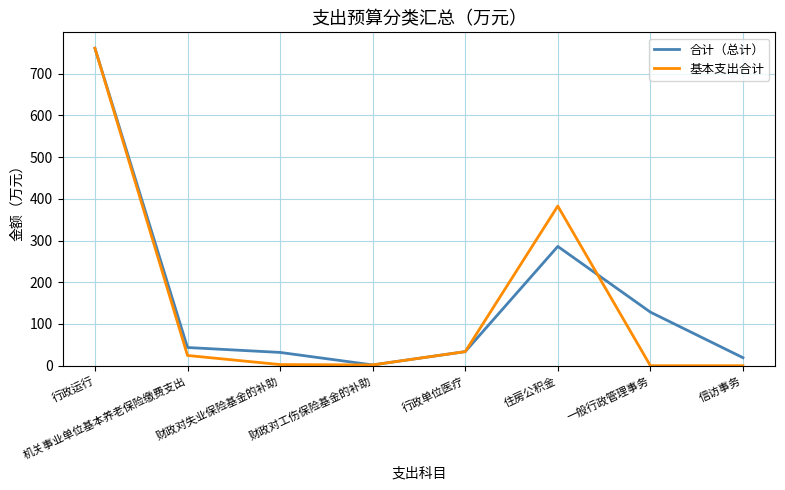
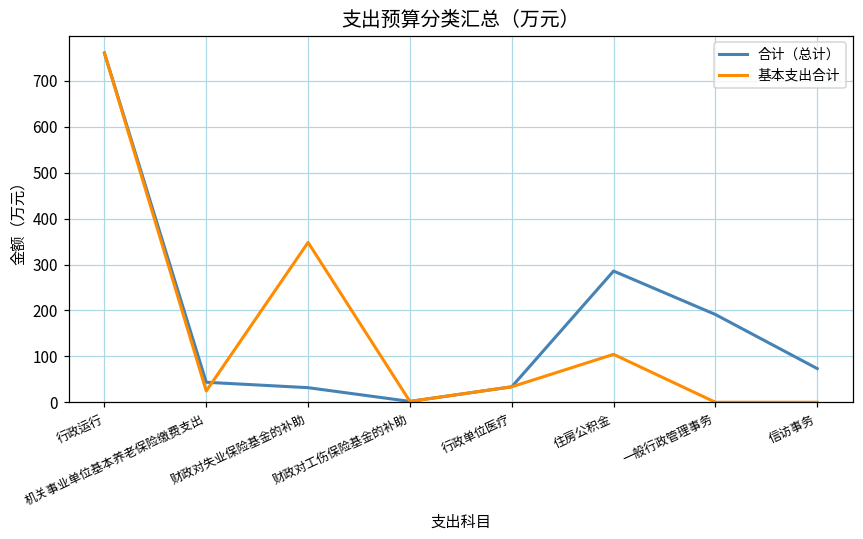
  {
    "合计（总计）": {
      "机关事业单位基本养老保险缴费支出": 40,
      "财政对失业保险基金的补助": 30,
      "住房公积金": 290,
-     "一般行政管理事务": 130,
-     "信访事务": 20
+     "一般行政管理事务": 190,
+     "信访事务": 70
    },
    "基本支出合计": {
      "机关事业单位基本养老保险缴费支出": 20,
-     "财政对失业保险基金的补助": 0,
-     "住房公积金": 380,
+     "财政对失业保险基金的补助": 350,
+     "住房公积金": 100,
      "一般行政管理事务": 0,
      "信访事务": 0
    }
  }
